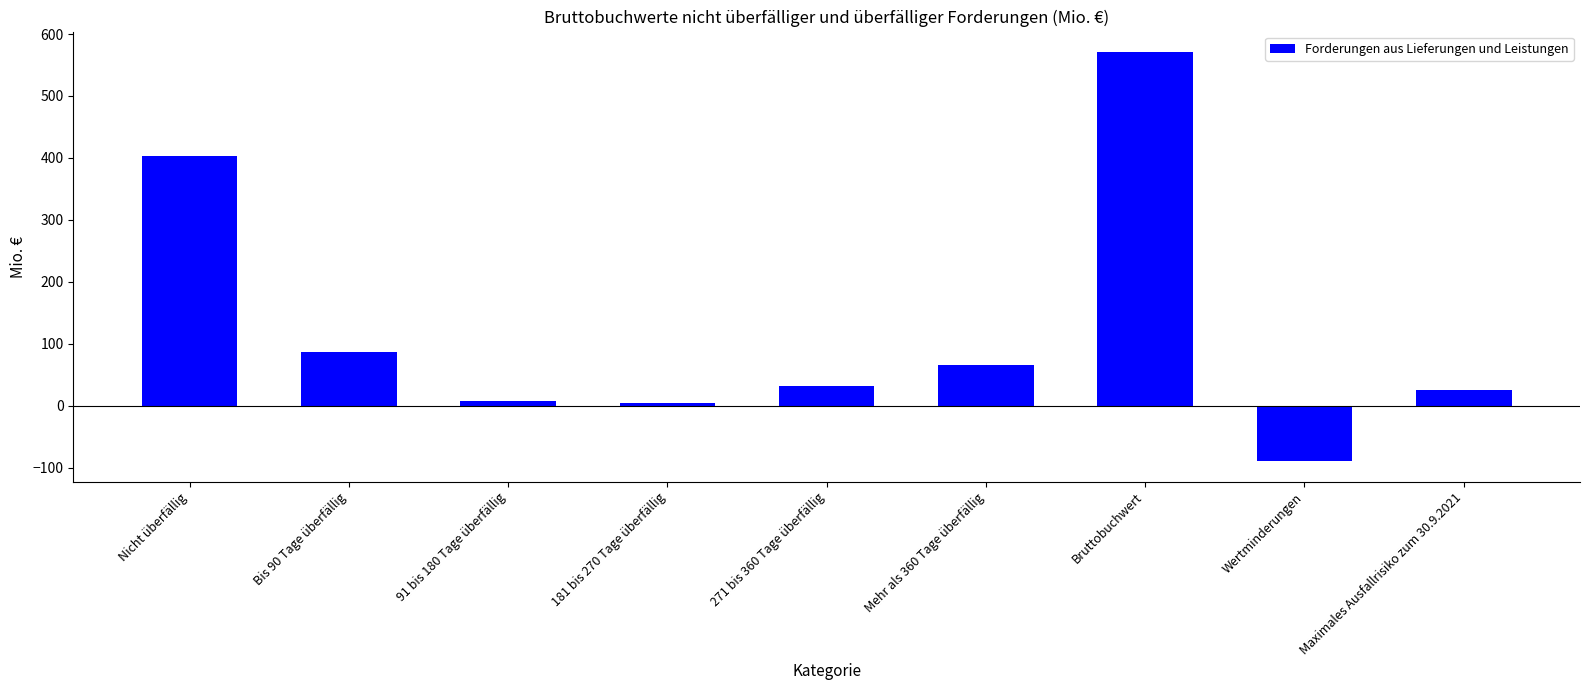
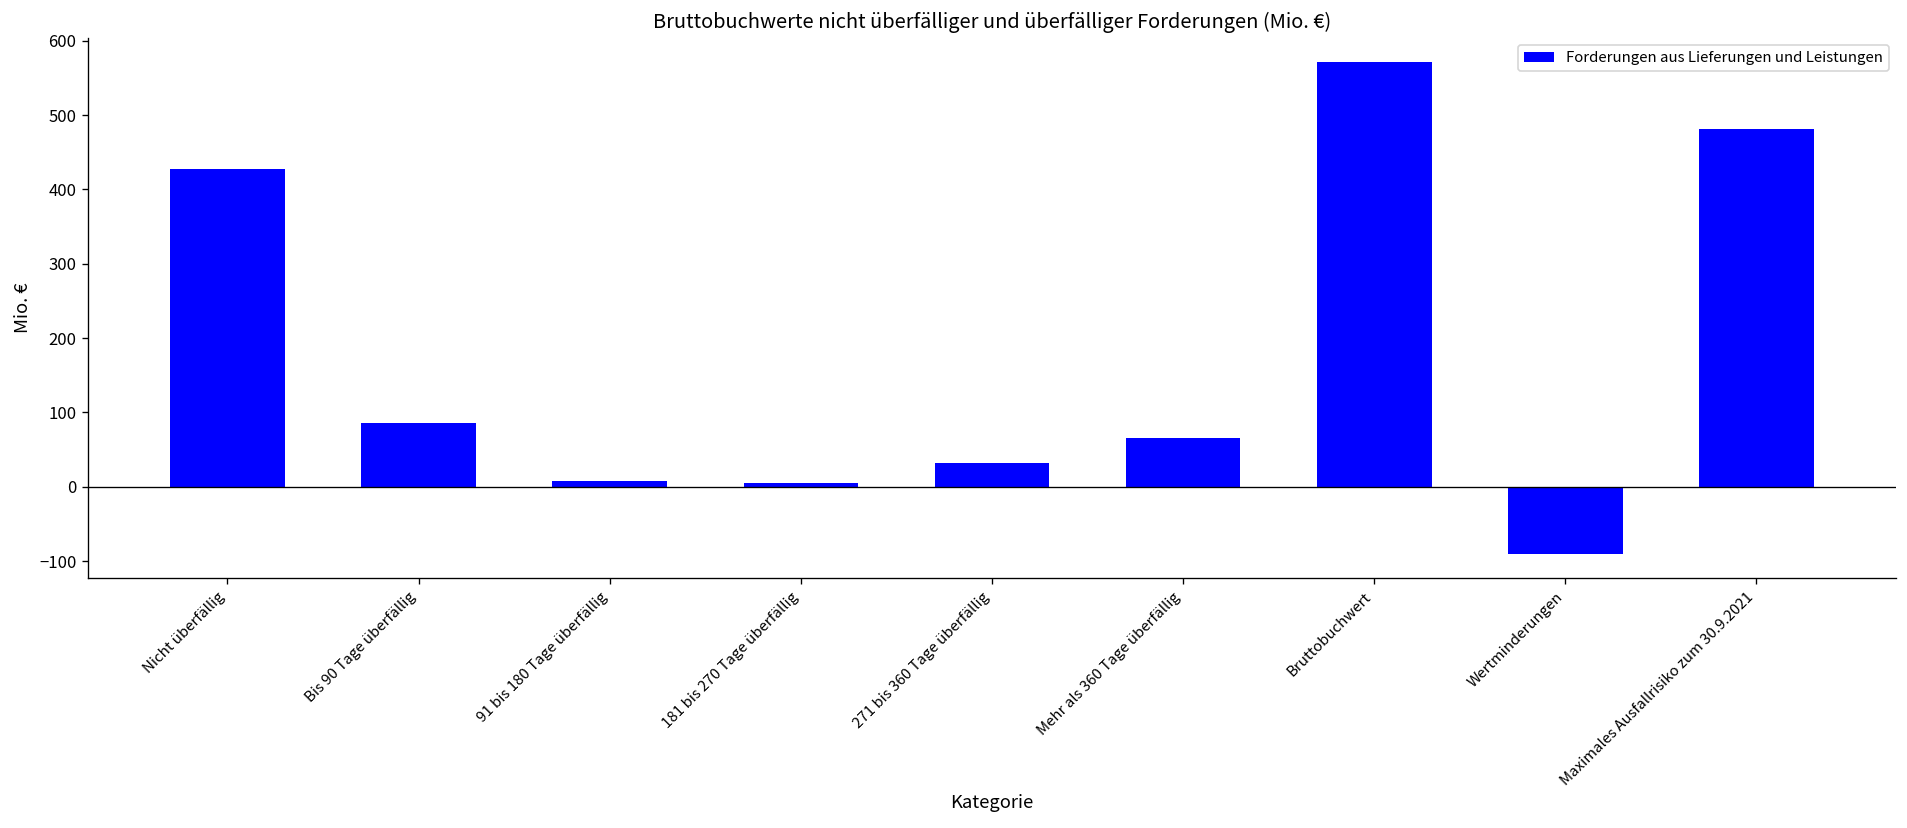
  {
-   "Nicht überfällig": 400,
+   "Nicht überfällig": 430,
    "Bis 90 Tage überfällig": 90,
    "91 bis 180 Tage überfällig": 10,
    "181 bis 270 Tage überfällig": 10,
    "271 bis 360 Tage überfällig": 30,
    "Mehr als 360 Tage überfällig": 70,
    "Bruttobuchwert": 570,
    "Wertminderungen": -90,
-   "Maximales Ausfallrisiko zum 30.9.2021": 30
+   "Maximales Ausfallrisiko zum 30.9.2021": 480
  }
